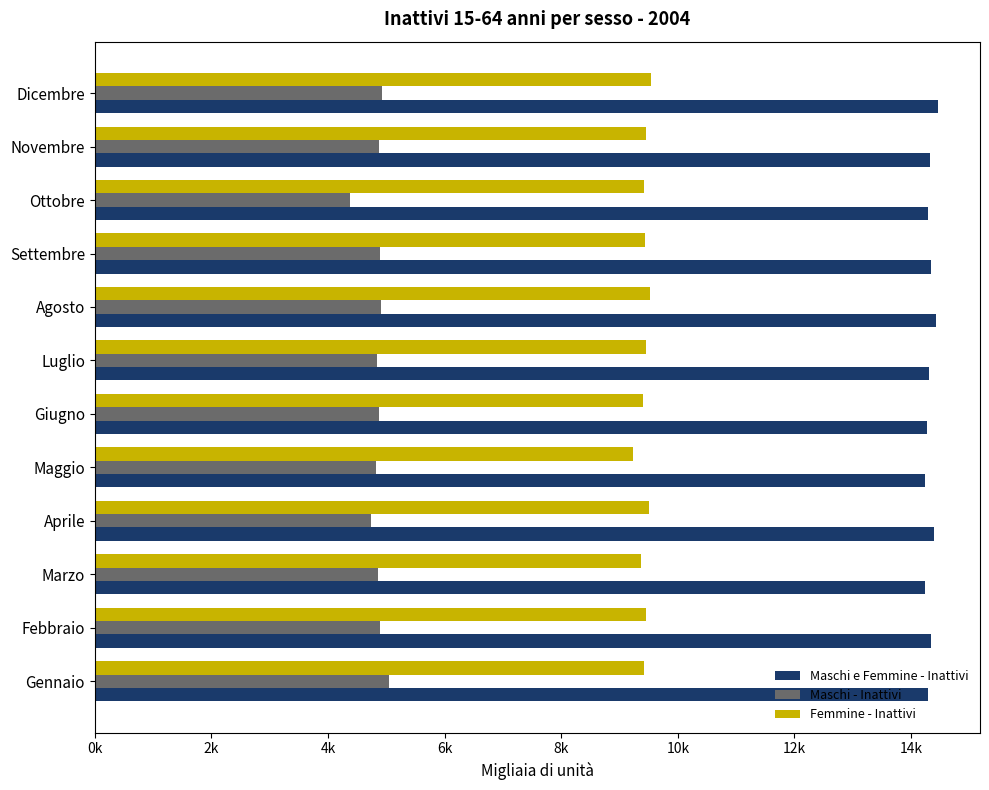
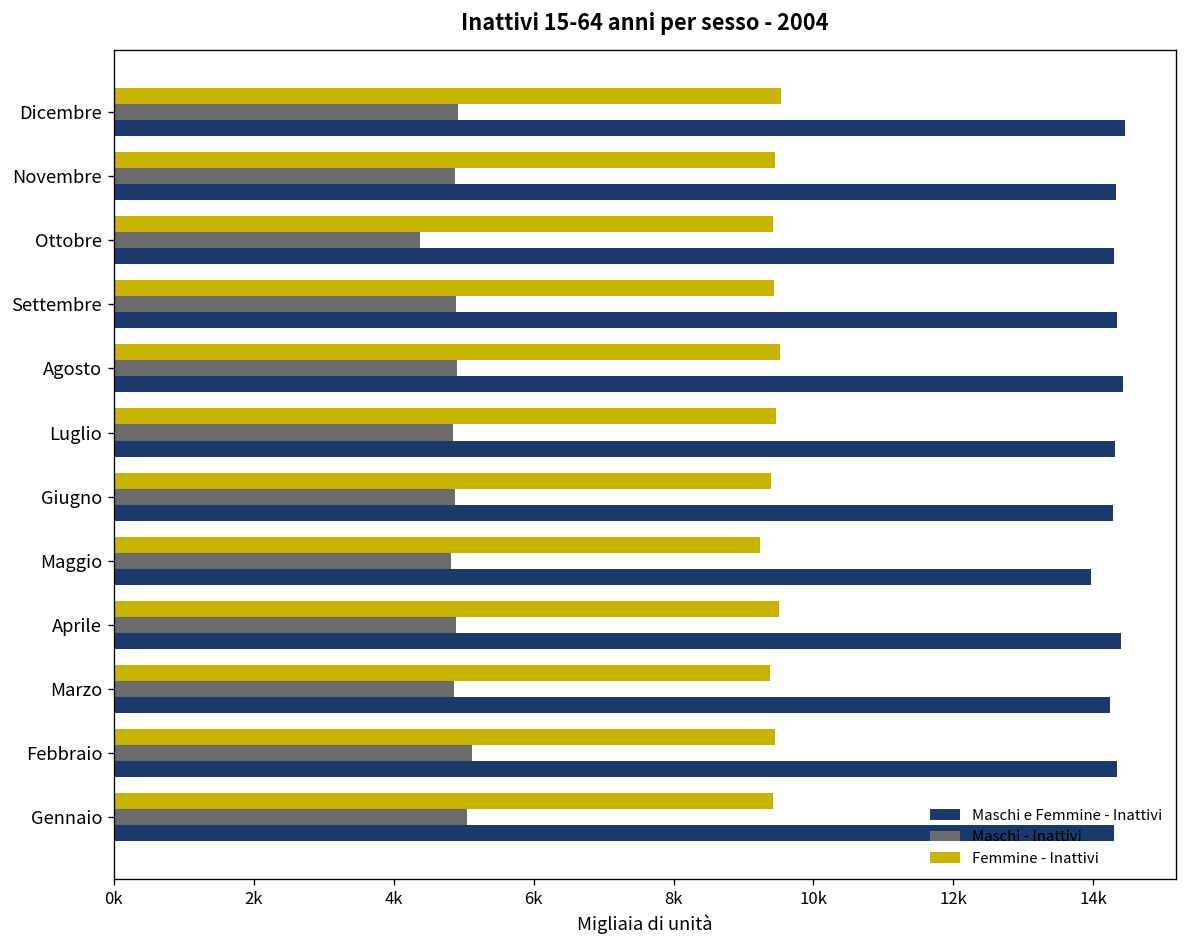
  {
    "Maschi e Femmine - Inattivi": {
      "Dicembre": 14500,
      "Novembre": 14300,
      "Ottobre": 14300,
      "Settembre": 14300,
      "Agosto": 14400,
      "Luglio": 14300,
      "Giugno": 14300,
-     "Maggio": 14200,
+     "Maggio": 14000,
      "Aprile": 14400,
      "Marzo": 14200,
      "Febbraio": 14300,
      "Gennaio": 14300
    },
    "Maschi - Inattivi": {
      "Dicembre": 4900,
      "Novembre": 4900,
      "Ottobre": 4400,
      "Settembre": 4900,
      "Agosto": 4900,
      "Luglio": 4800,
      "Giugno": 4900,
      "Maggio": 4800,
-     "Aprile": 4700,
+     "Aprile": 4900,
      "Marzo": 4900,
-     "Febbraio": 4900,
+     "Febbraio": 5100,
      "Gennaio": 5000
    },
    "Femmine - Inattivi": {
      "Dicembre": 9500,
      "Novembre": 9500,
      "Ottobre": 9400,
      "Settembre": 9400,
      "Agosto": 9500,
      "Luglio": 9500,
      "Giugno": 9400,
      "Maggio": 9200,
      "Aprile": 9500,
      "Marzo": 9400,
      "Febbraio": 9400,
      "Gennaio": 9400
    }
  }
